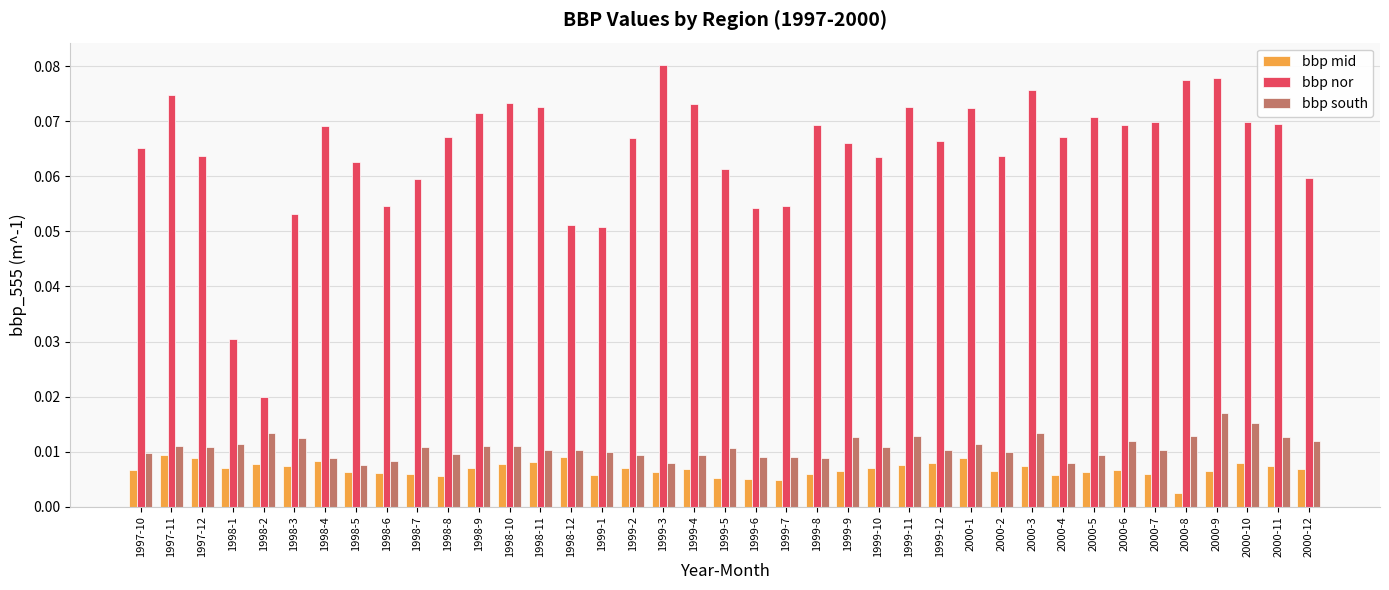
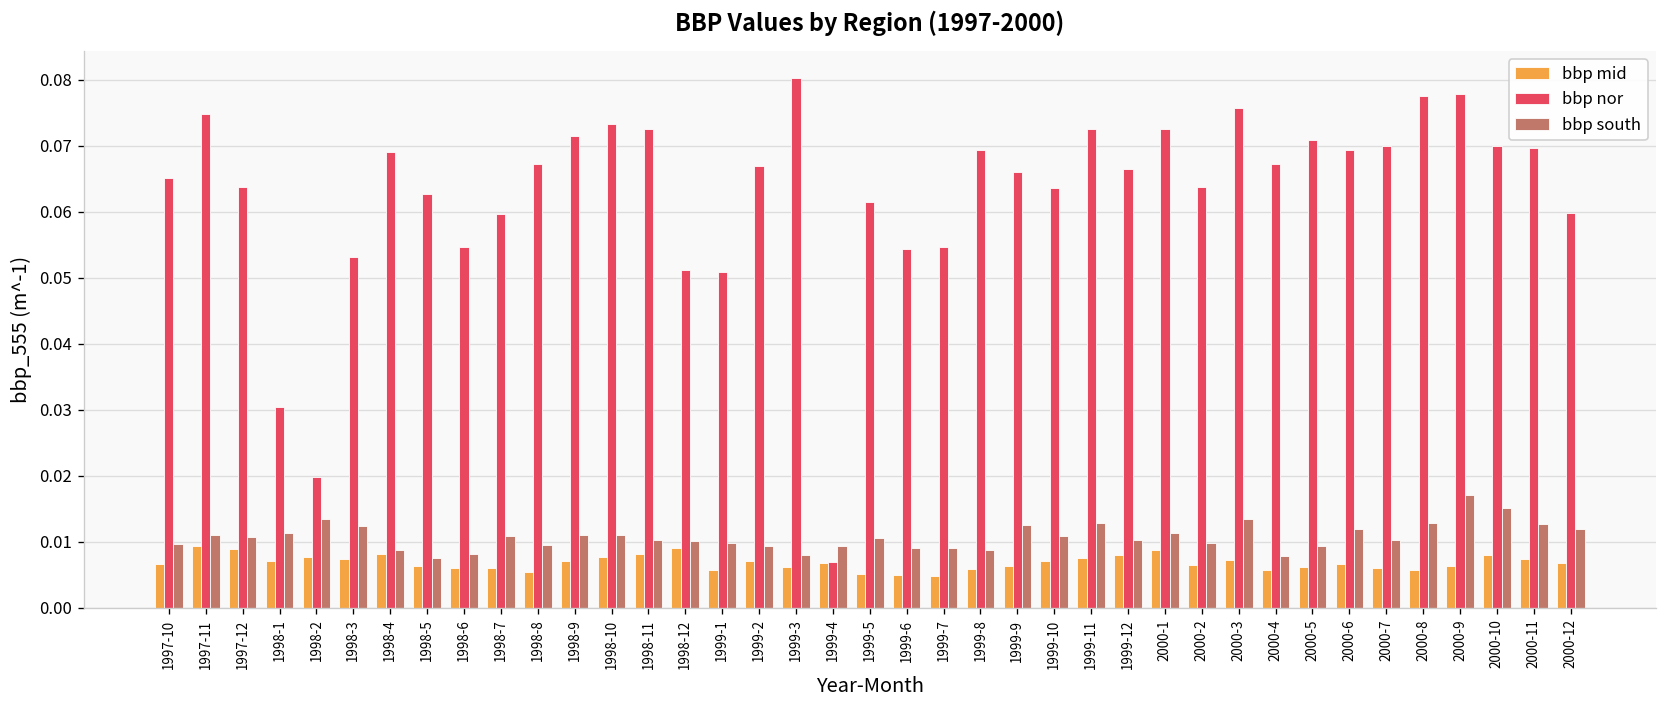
  {
    "bbp mid": {
      "1997-10": 0.007,
      "1997-11": 0.009,
      "1997-12": 0.009,
      "1998-1": 0.007,
      "1998-2": 0.008,
      "1998-3": 0.007,
      "1998-4": 0.008,
      "1998-5": 0.006,
      "1998-6": 0.006,
      "1998-7": 0.006,
      "1998-8": 0.006,
      "1998-9": 0.007,
      "1998-10": 0.008,
      "1998-11": 0.008,
      "1998-12": 0.009,
      "1999-1": 0.006,
      "1999-2": 0.007,
      "1999-3": 0.006,
      "1999-4": 0.007,
      "1999-5": 0.005,
      "1999-6": 0.005,
      "1999-7": 0.005,
      "1999-8": 0.006,
      "1999-9": 0.006,
      "1999-10": 0.007,
      "1999-11": 0.008,
      "1999-12": 0.008,
      "2000-1": 0.009,
      "2000-2": 0.007,
      "2000-3": 0.007,
      "2000-4": 0.006,
      "2000-5": 0.006,
      "2000-6": 0.007,
      "2000-7": 0.006,
-     "2000-8": 0.003,
+     "2000-8": 0.006,
      "2000-9": 0.006,
      "2000-10": 0.008,
      "2000-11": 0.007,
      "2000-12": 0.007
    },
    "bbp nor": {
      "1997-10": 0.065,
      "1997-11": 0.075,
      "1997-12": 0.064,
      "1998-1": 0.031,
      "1998-2": 0.020,
      "1998-3": 0.053,
      "1998-4": 0.069,
      "1998-5": 0.063,
      "1998-6": 0.055,
      "1998-7": 0.060,
      "1998-8": 0.067,
      "1998-9": 0.072,
      "1998-10": 0.073,
      "1998-11": 0.073,
      "1998-12": 0.051,
      "1999-1": 0.051,
      "1999-2": 0.067,
      "1999-3": 0.080,
-     "1999-4": 0.073,
+     "1999-4": 0.007,
      "1999-5": 0.061,
      "1999-6": 0.054,
      "1999-7": 0.055,
      "1999-8": 0.069,
      "1999-9": 0.066,
      "1999-10": 0.064,
      "1999-11": 0.073,
      "1999-12": 0.067,
      "2000-1": 0.073,
      "2000-2": 0.064,
      "2000-3": 0.076,
      "2000-4": 0.067,
      "2000-5": 0.071,
      "2000-6": 0.069,
      "2000-7": 0.070,
      "2000-8": 0.078,
      "2000-9": 0.078,
      "2000-10": 0.070,
      "2000-11": 0.070,
      "2000-12": 0.060
    },
    "bbp south": {
      "1997-10": 0.010,
      "1997-11": 0.011,
      "1997-12": 0.011,
      "1998-1": 0.011,
      "1998-2": 0.013,
      "1998-3": 0.012,
      "1998-4": 0.009,
      "1998-5": 0.008,
      "1998-6": 0.008,
      "1998-7": 0.011,
      "1998-8": 0.010,
      "1998-9": 0.011,
      "1998-10": 0.011,
      "1998-11": 0.010,
      "1998-12": 0.010,
      "1999-1": 0.010,
      "1999-2": 0.009,
      "1999-3": 0.008,
      "1999-4": 0.009,
      "1999-5": 0.011,
      "1999-6": 0.009,
      "1999-7": 0.009,
      "1999-8": 0.009,
      "1999-9": 0.013,
      "1999-10": 0.011,
      "1999-11": 0.013,
      "1999-12": 0.010,
      "2000-1": 0.011,
      "2000-2": 0.010,
      "2000-3": 0.013,
      "2000-4": 0.008,
      "2000-5": 0.009,
      "2000-6": 0.012,
      "2000-7": 0.010,
      "2000-8": 0.013,
      "2000-9": 0.017,
      "2000-10": 0.015,
      "2000-11": 0.013,
      "2000-12": 0.012
    }
  }
